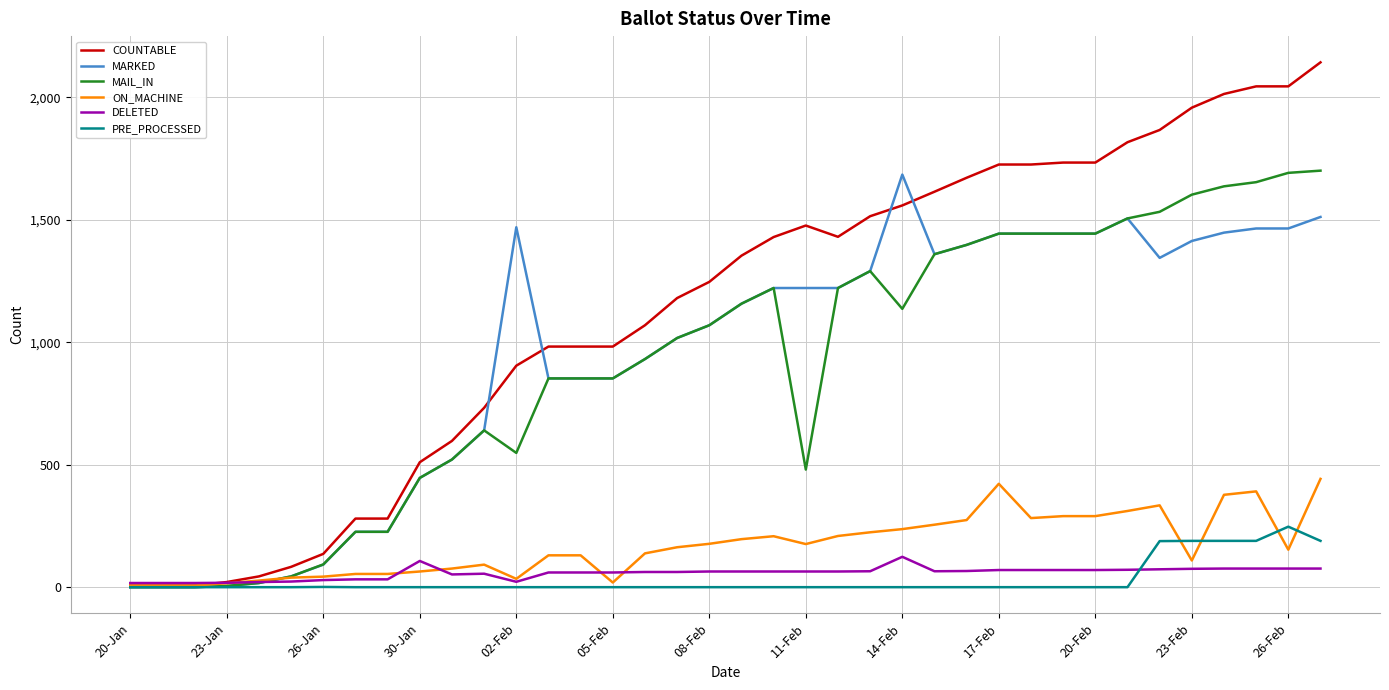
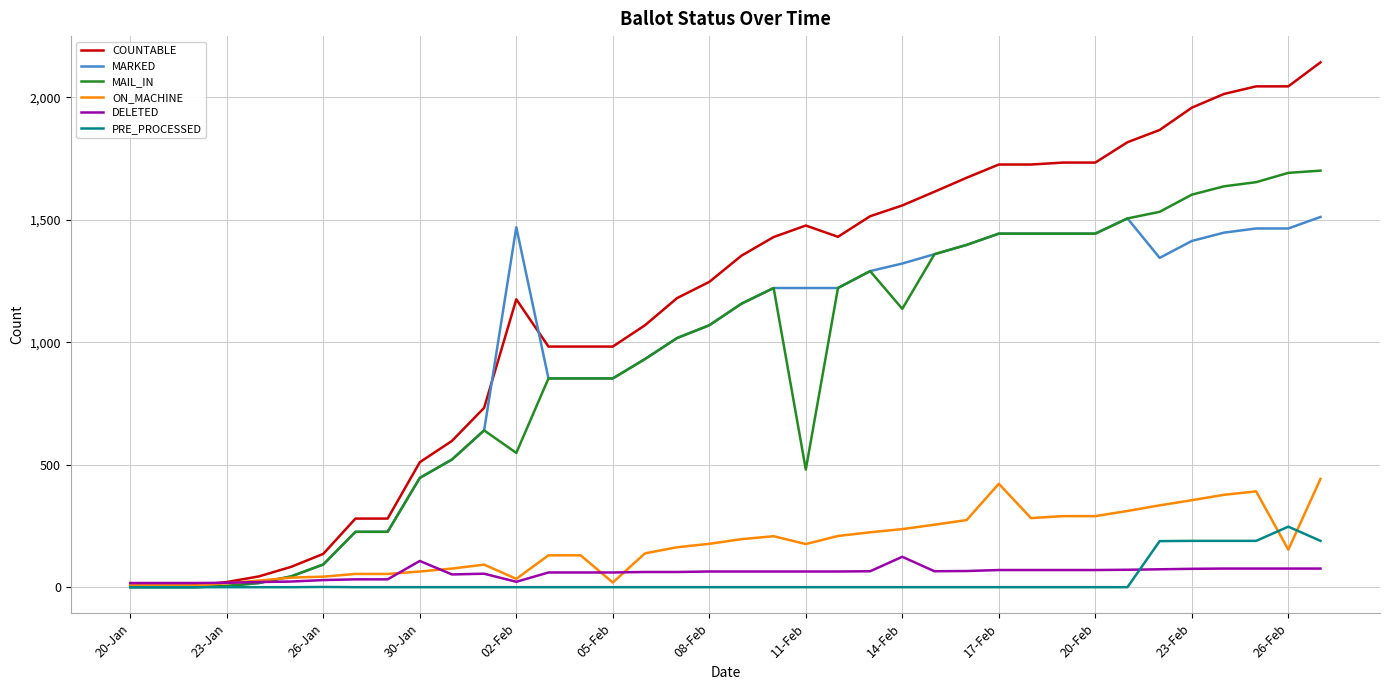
  {
    "COUNTABLE": {
      "26-Jan": "140",
      "30-Jan": "510",
-     "02-Feb": "900",
+     "02-Feb": "1,180",
      "05-Feb": "980",
      "08-Feb": "1,250",
      "11-Feb": "1,480",
      "14-Feb": "1,560",
      "17-Feb": "1,730",
      "20-Feb": "1,730",
      "23-Feb": "1,960",
      "26-Feb": "2,040"
    },
    "MARKED": {
      "02-Feb": "1,470",
      "11-Feb": "1,220",
-     "14-Feb": "1,680",
+     "14-Feb": "1,320",
      "23-Feb": "1,410",
      "26-Feb": "1,460"
    },
    "MAIL_IN": {
      "02-Feb": "550",
      "11-Feb": "480",
      "14-Feb": "1,140",
      "23-Feb": "1,600",
      "26-Feb": "1,690"
    },
    "ON_MACHINE": {
      "26-Jan": "40",
      "30-Jan": "60",
      "02-Feb": "30",
      "05-Feb": "20",
      "08-Feb": "180",
      "11-Feb": "180",
      "14-Feb": "240",
      "17-Feb": "420",
      "20-Feb": "290",
-     "23-Feb": "110",
+     "23-Feb": "360",
      "26-Feb": "150"
    },
    "DELETED": {
      "26-Jan": "30",
      "30-Jan": "110",
      "02-Feb": "20",
      "05-Feb": "60",
      "08-Feb": "60",
      "11-Feb": "60",
      "14-Feb": "120",
      "17-Feb": "70",
      "20-Feb": "70",
      "23-Feb": "80",
      "26-Feb": "80"
    },
    "PRE_PROCESSED": {
      "26-Jan": "0",
      "30-Jan": "0",
      "02-Feb": "0",
      "05-Feb": "0",
      "08-Feb": "0",
      "11-Feb": "0",
      "14-Feb": "0",
      "17-Feb": "0",
      "20-Feb": "0",
      "23-Feb": "190",
      "26-Feb": "250"
    }
  }
